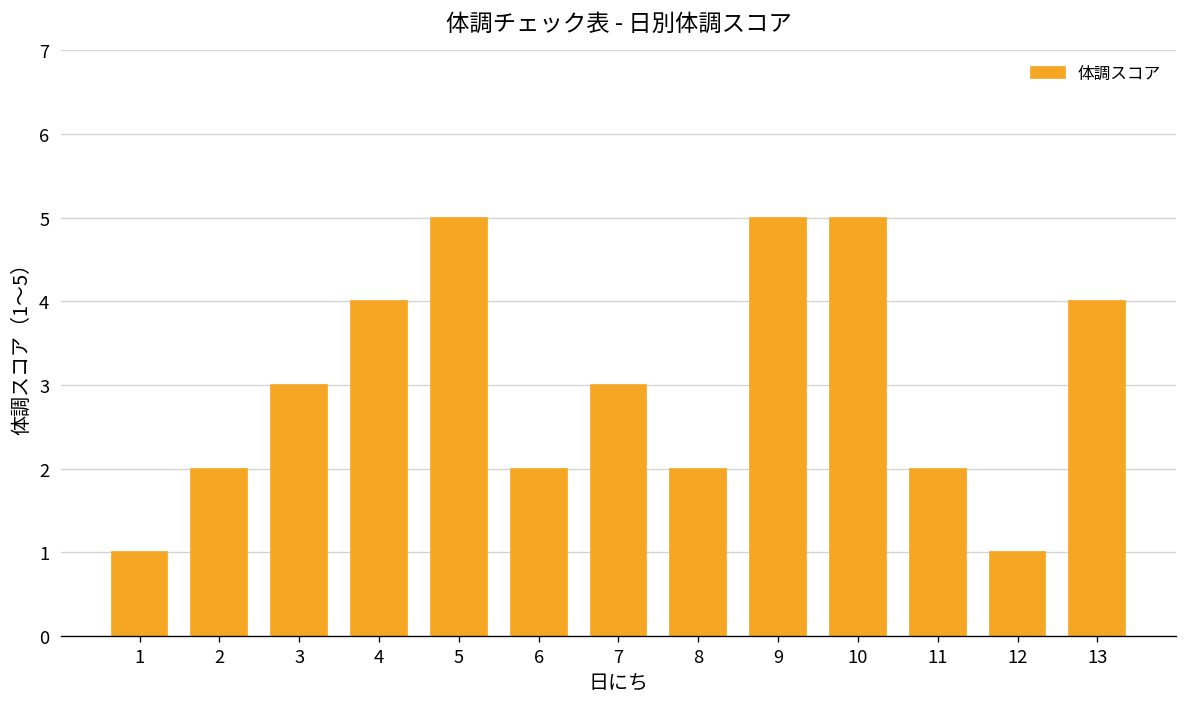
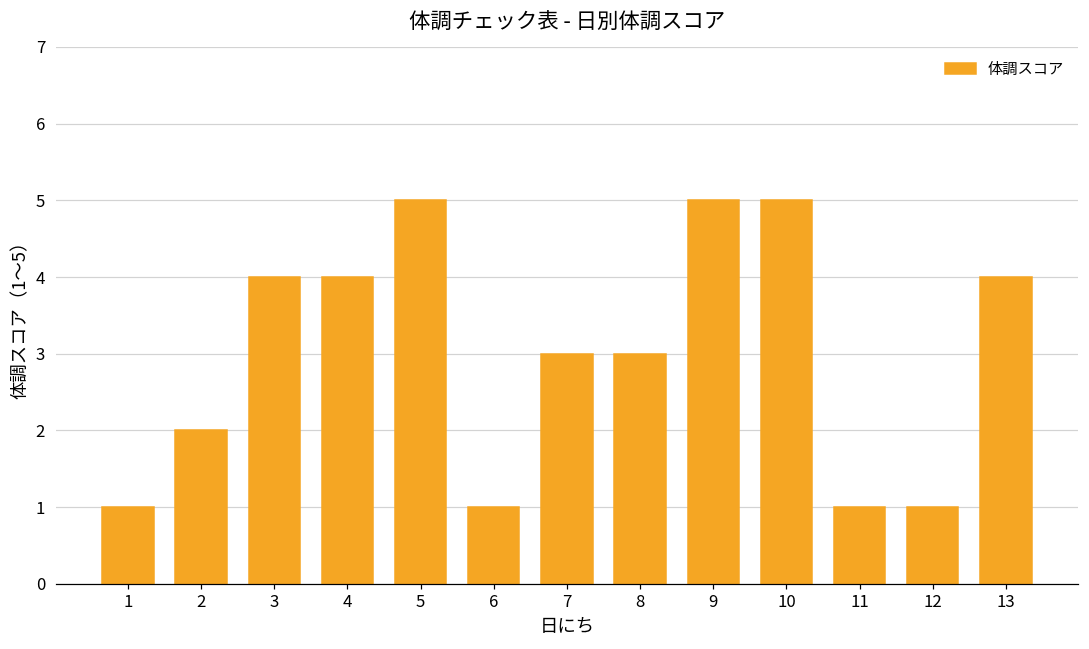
  {
    "1": 1,
    "2": 2,
-   "3": 3,
+   "3": 4,
    "4": 4,
    "5": 5,
-   "6": 2,
+   "6": 1,
    "7": 3,
-   "8": 2,
+   "8": 3,
    "9": 5,
    "10": 5,
-   "11": 2,
+   "11": 1,
    "12": 1,
    "13": 4
  }
